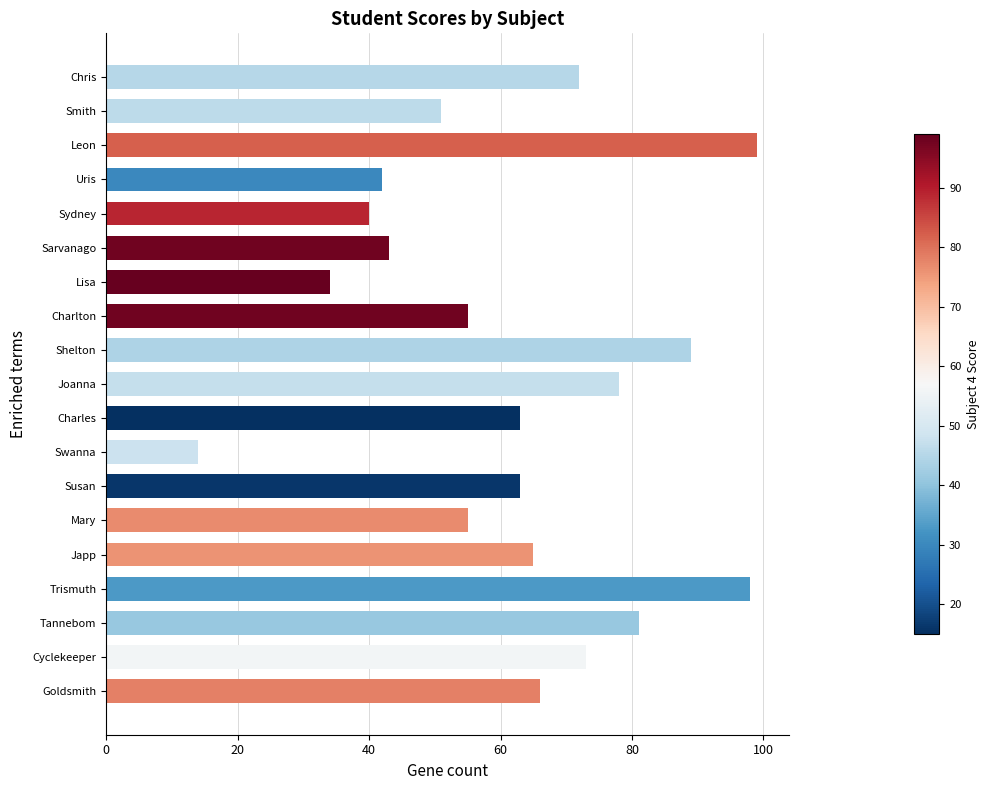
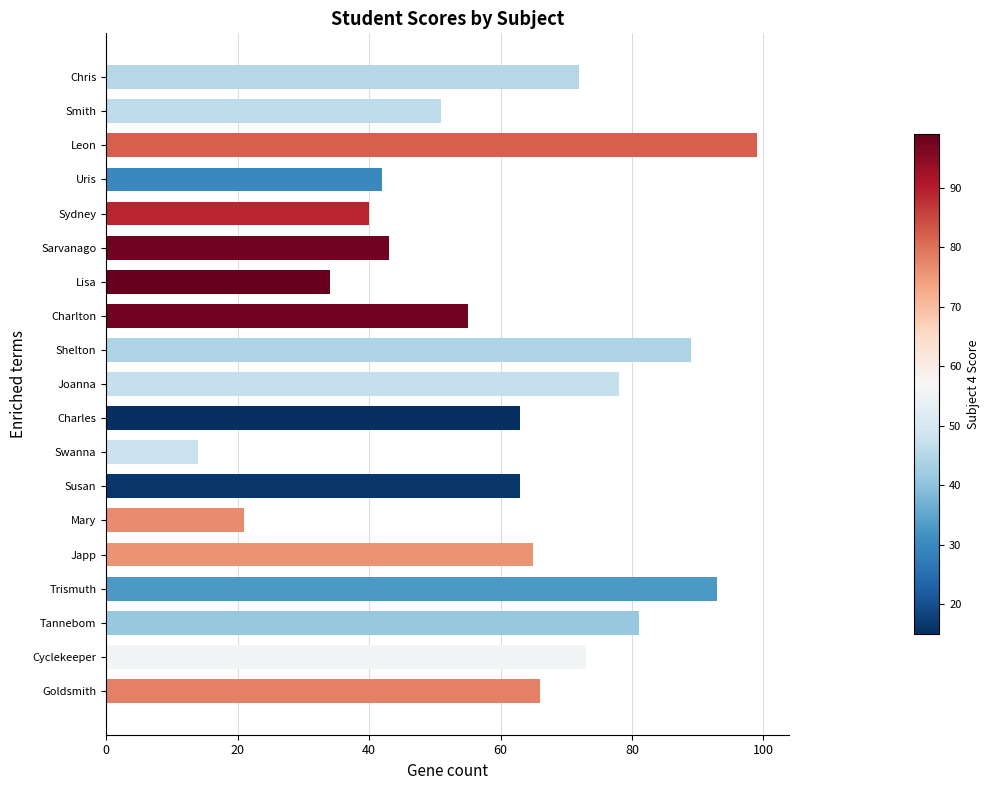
  {
    "Chris": 72,
    "Smith": 51,
    "Leon": 99,
    "Uris": 42,
    "Sydney": 40,
    "Sarvanago": 43,
    "Lisa": 34,
    "Charlton": 55,
    "Shelton": 89,
    "Joanna": 78,
    "Charles": 63,
    "Swanna": 14,
    "Susan": 63,
-   "Mary": 55,
+   "Mary": 21,
    "Japp": 65,
-   "Trismuth": 98,
+   "Trismuth": 93,
    "Tannebom": 81,
    "Cyclekeeper": 73,
    "Goldsmith": 66
  }
